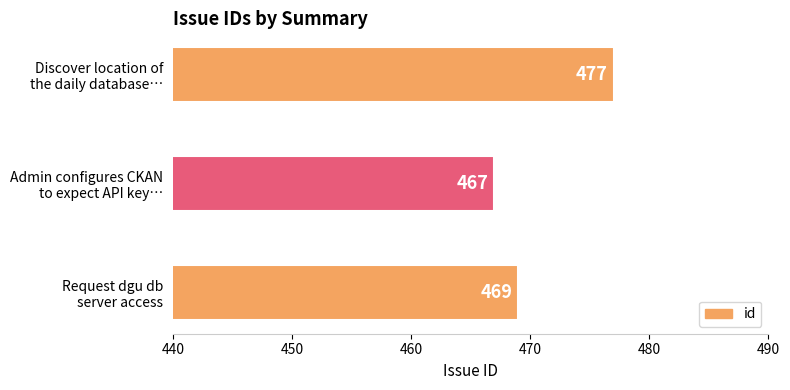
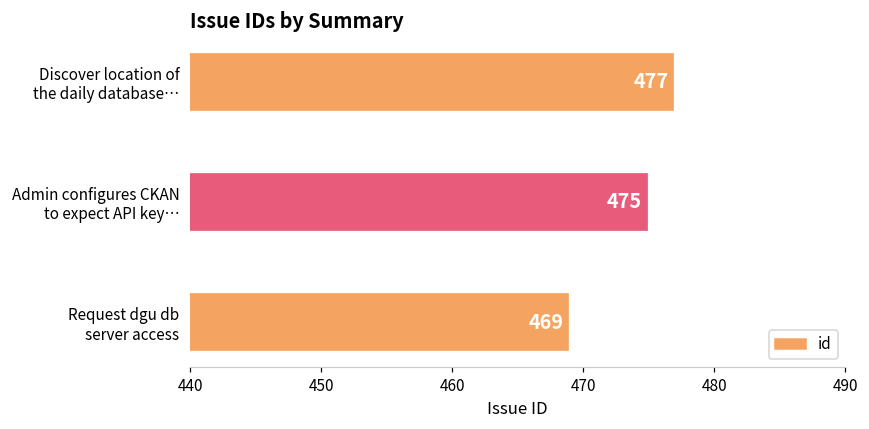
  {
    "Discover location of the daily database…": 477,
-   "Admin configures CKAN to expect API key…": 467,
+   "Admin configures CKAN to expect API key…": 475,
    "Request dgu db server access": 469
  }
